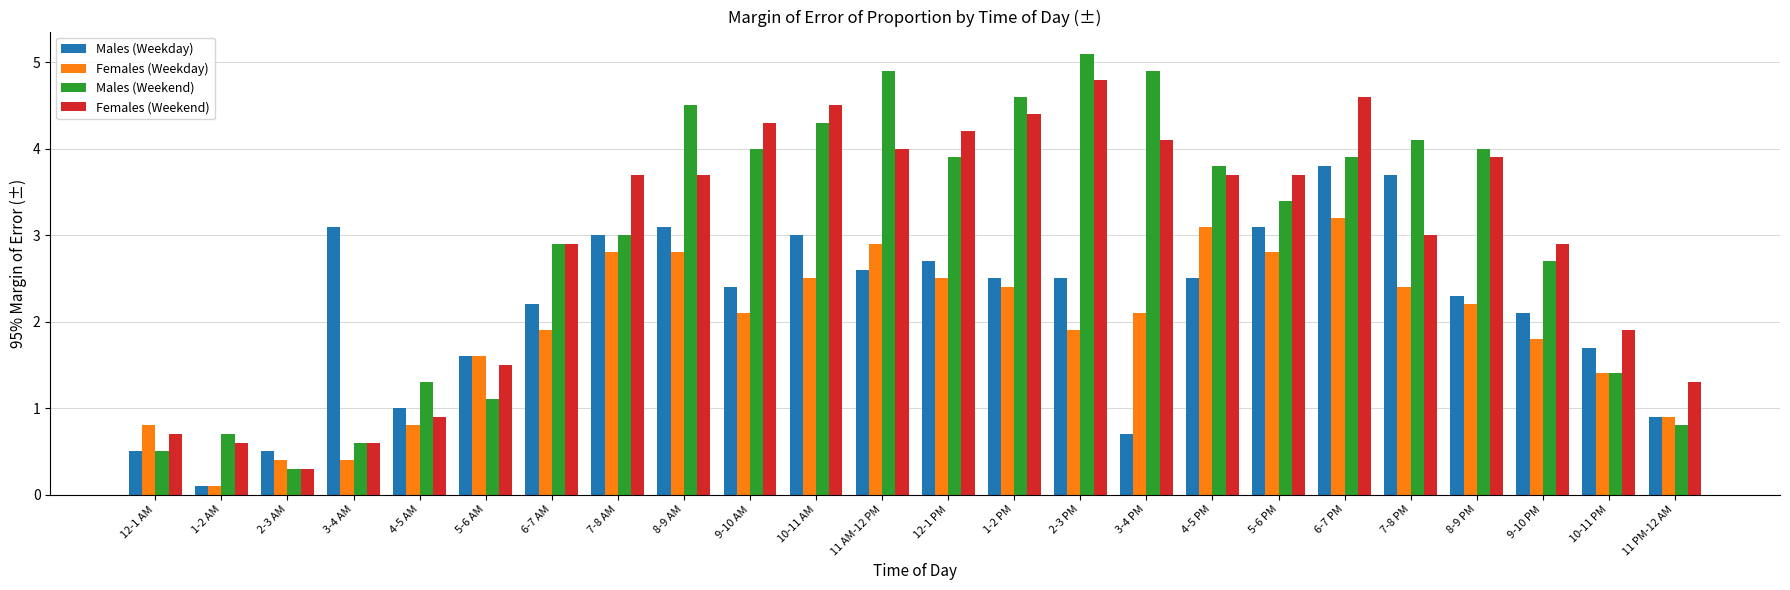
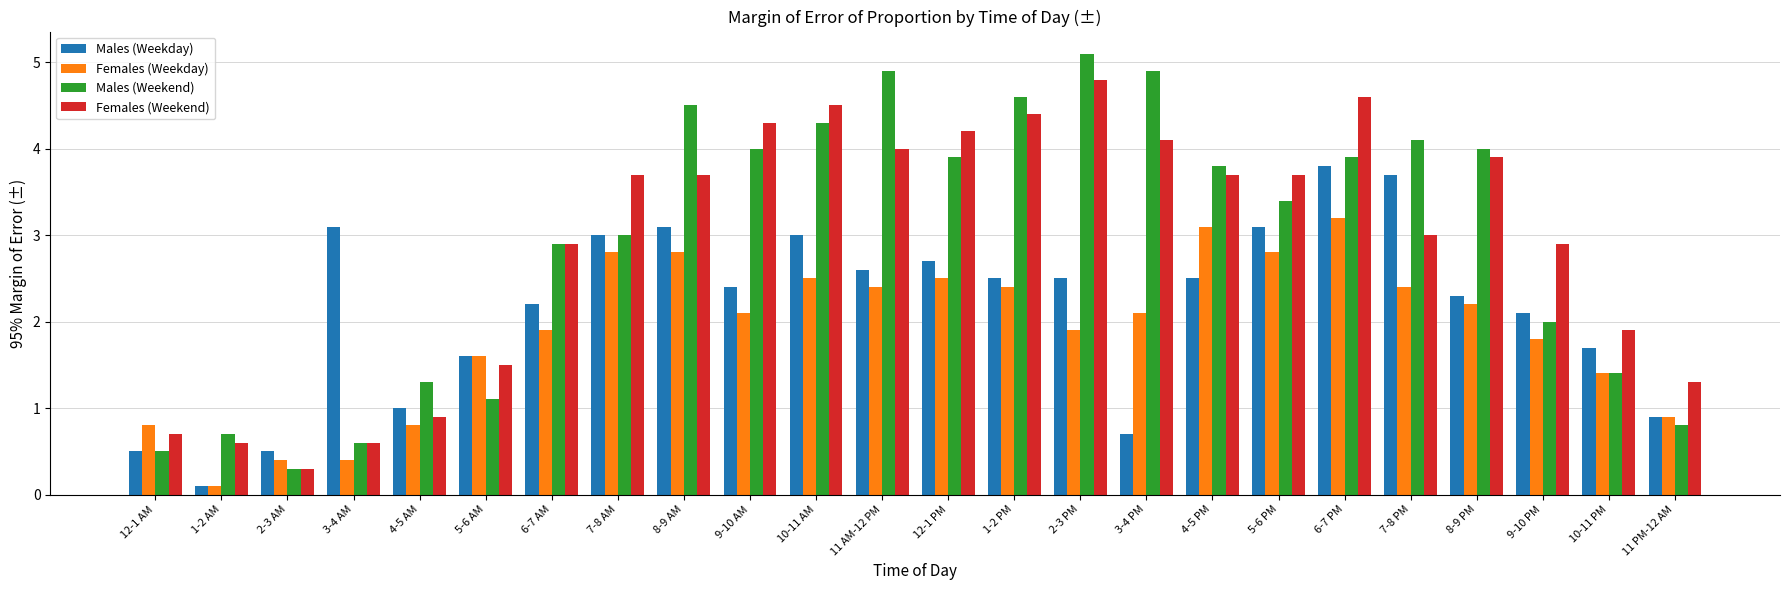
  {
    "Males (Weekday)": {
      "12-1 AM": 0.5,
      "1-2 AM": 0.1,
      "2-3 AM": 0.5,
      "3-4 AM": 3.1,
      "4-5 AM": 1.0,
      "5-6 AM": 1.6,
      "6-7 AM": 2.2,
      "7-8 AM": 3.0,
      "8-9 AM": 3.1,
      "9-10 AM": 2.4,
      "10-11 AM": 3.0,
      "11 AM-12 PM": 2.6,
      "12-1 PM": 2.7,
      "1-2 PM": 2.5,
      "2-3 PM": 2.5,
      "3-4 PM": 0.7,
      "4-5 PM": 2.5,
      "5-6 PM": 3.1,
      "6-7 PM": 3.8,
      "7-8 PM": 3.7,
      "8-9 PM": 2.3,
      "9-10 PM": 2.1,
      "10-11 PM": 1.7,
      "11 PM-12 AM": 0.9
    },
    "Females (Weekday)": {
      "12-1 AM": 0.8,
      "1-2 AM": 0.1,
      "2-3 AM": 0.4,
      "3-4 AM": 0.4,
      "4-5 AM": 0.8,
      "5-6 AM": 1.6,
      "6-7 AM": 1.9,
      "7-8 AM": 2.8,
      "8-9 AM": 2.8,
      "9-10 AM": 2.1,
      "10-11 AM": 2.5,
-     "11 AM-12 PM": 2.9,
+     "11 AM-12 PM": 2.4,
      "12-1 PM": 2.5,
      "1-2 PM": 2.4,
      "2-3 PM": 1.9,
      "3-4 PM": 2.1,
      "4-5 PM": 3.1,
      "5-6 PM": 2.8,
      "6-7 PM": 3.2,
      "7-8 PM": 2.4,
      "8-9 PM": 2.2,
      "9-10 PM": 1.8,
      "10-11 PM": 1.4,
      "11 PM-12 AM": 0.9
    },
    "Males (Weekend)": {
      "12-1 AM": 0.5,
      "1-2 AM": 0.7,
      "2-3 AM": 0.3,
      "3-4 AM": 0.6,
      "4-5 AM": 1.3,
      "5-6 AM": 1.1,
      "6-7 AM": 2.9,
      "7-8 AM": 3.0,
      "8-9 AM": 4.5,
      "9-10 AM": 4.0,
      "10-11 AM": 4.3,
      "11 AM-12 PM": 4.9,
      "12-1 PM": 3.9,
      "1-2 PM": 4.6,
      "2-3 PM": 5.1,
      "3-4 PM": 4.9,
      "4-5 PM": 3.8,
      "5-6 PM": 3.4,
      "6-7 PM": 3.9,
      "7-8 PM": 4.1,
      "8-9 PM": 4.0,
-     "9-10 PM": 2.7,
+     "9-10 PM": 2.0,
      "10-11 PM": 1.4,
      "11 PM-12 AM": 0.8
    },
    "Females (Weekend)": {
      "12-1 AM": 0.7,
      "1-2 AM": 0.6,
      "2-3 AM": 0.3,
      "3-4 AM": 0.6,
      "4-5 AM": 0.9,
      "5-6 AM": 1.5,
      "6-7 AM": 2.9,
      "7-8 AM": 3.7,
      "8-9 AM": 3.7,
      "9-10 AM": 4.3,
      "10-11 AM": 4.5,
      "11 AM-12 PM": 4.0,
      "12-1 PM": 4.2,
      "1-2 PM": 4.4,
      "2-3 PM": 4.8,
      "3-4 PM": 4.1,
      "4-5 PM": 3.7,
      "5-6 PM": 3.7,
      "6-7 PM": 4.6,
      "7-8 PM": 3.0,
      "8-9 PM": 3.9,
      "9-10 PM": 2.9,
      "10-11 PM": 1.9,
      "11 PM-12 AM": 1.3
    }
  }
